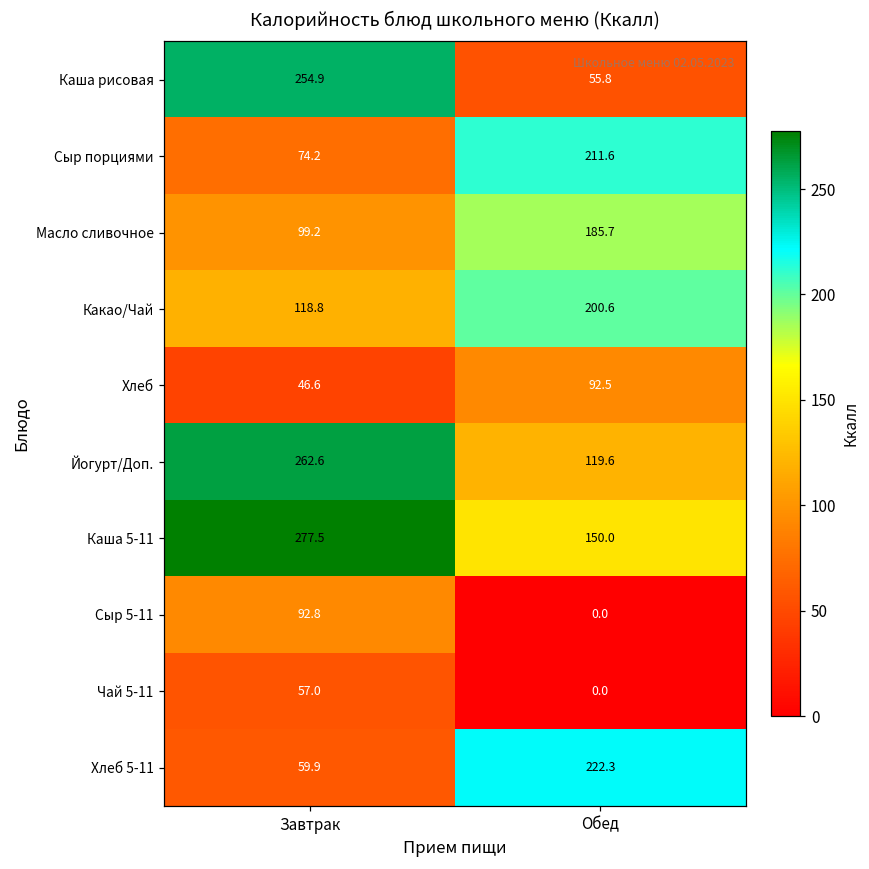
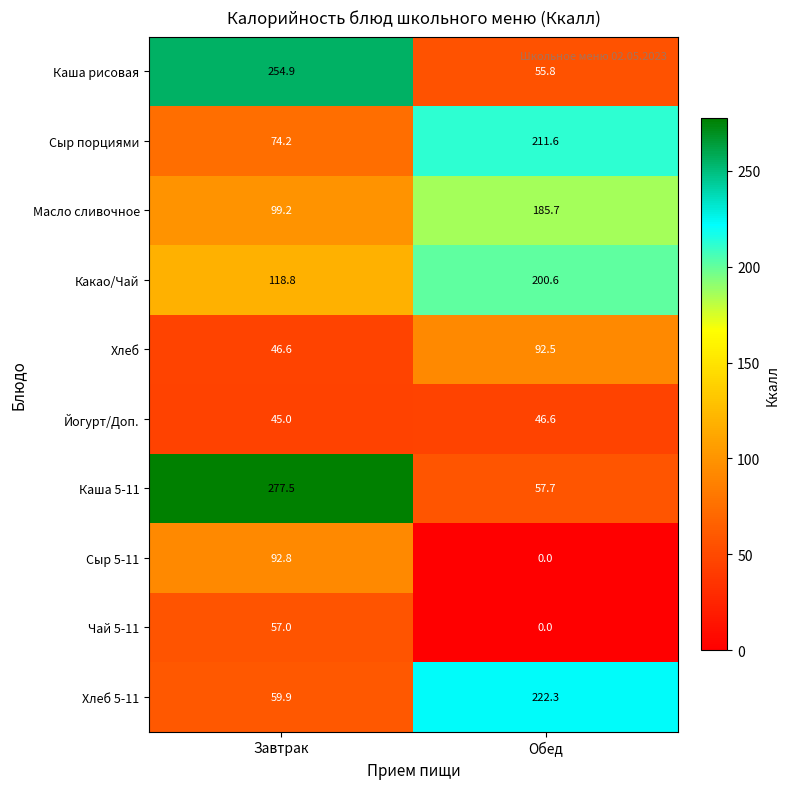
  {
    "Каша рисовая": {
      "Завтрак": 254.9
    },
    "Сыр порциями": {
      "Завтрак": 74.2,
      "Обед": 211.6
    },
    "Масло сливочное": {
      "Завтрак": 99.2,
      "Обед": 185.7
    },
    "Какао/Чай": {
      "Завтрак": 118.8,
      "Обед": 200.6
    },
    "Хлеб": {
      "Завтрак": 46.6,
      "Обед": 92.5
    },
    "Йогурт/Доп.": {
-     "Завтрак": 262.6,
-     "Обед": 119.6
+     "Завтрак": 45.0,
+     "Обед": 46.6
    },
    "Каша 5-11": {
      "Завтрак": 277.5,
-     "Обед": 150.0
+     "Обед": 57.7
    },
    "Сыр 5-11": {
      "Завтрак": 92.8,
      "Обед": 0.0
    },
    "Чай 5-11": {
      "Завтрак": 57.0,
      "Обед": 0.0
    },
    "Хлеб 5-11": {
      "Завтрак": 59.9,
      "Обед": 222.3
    }
  }
